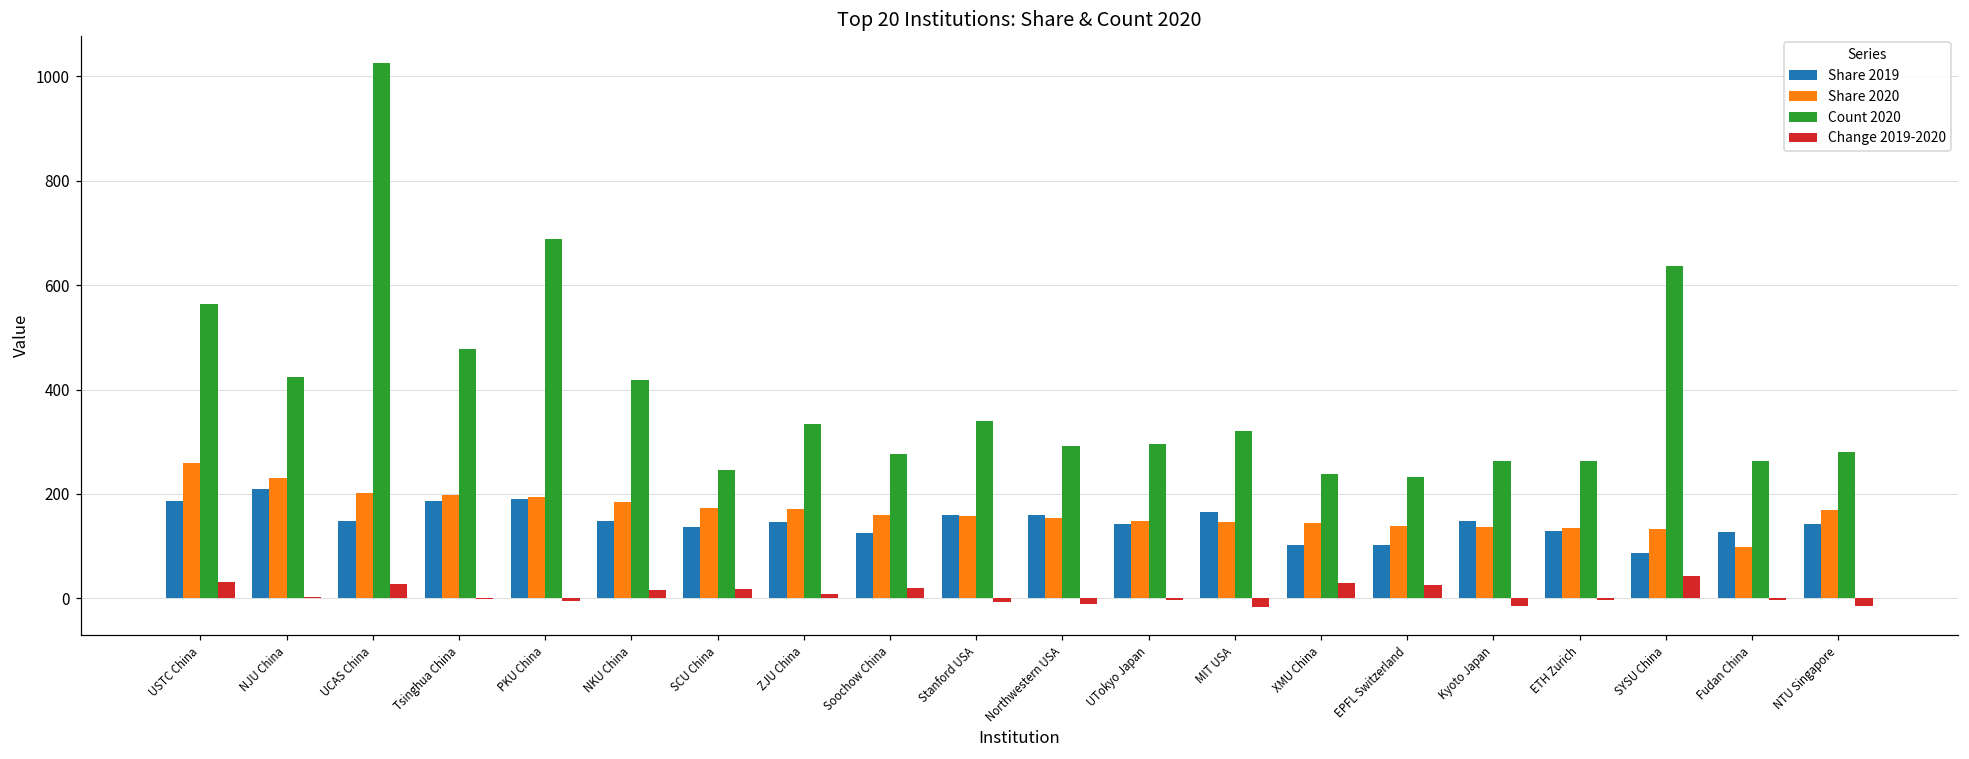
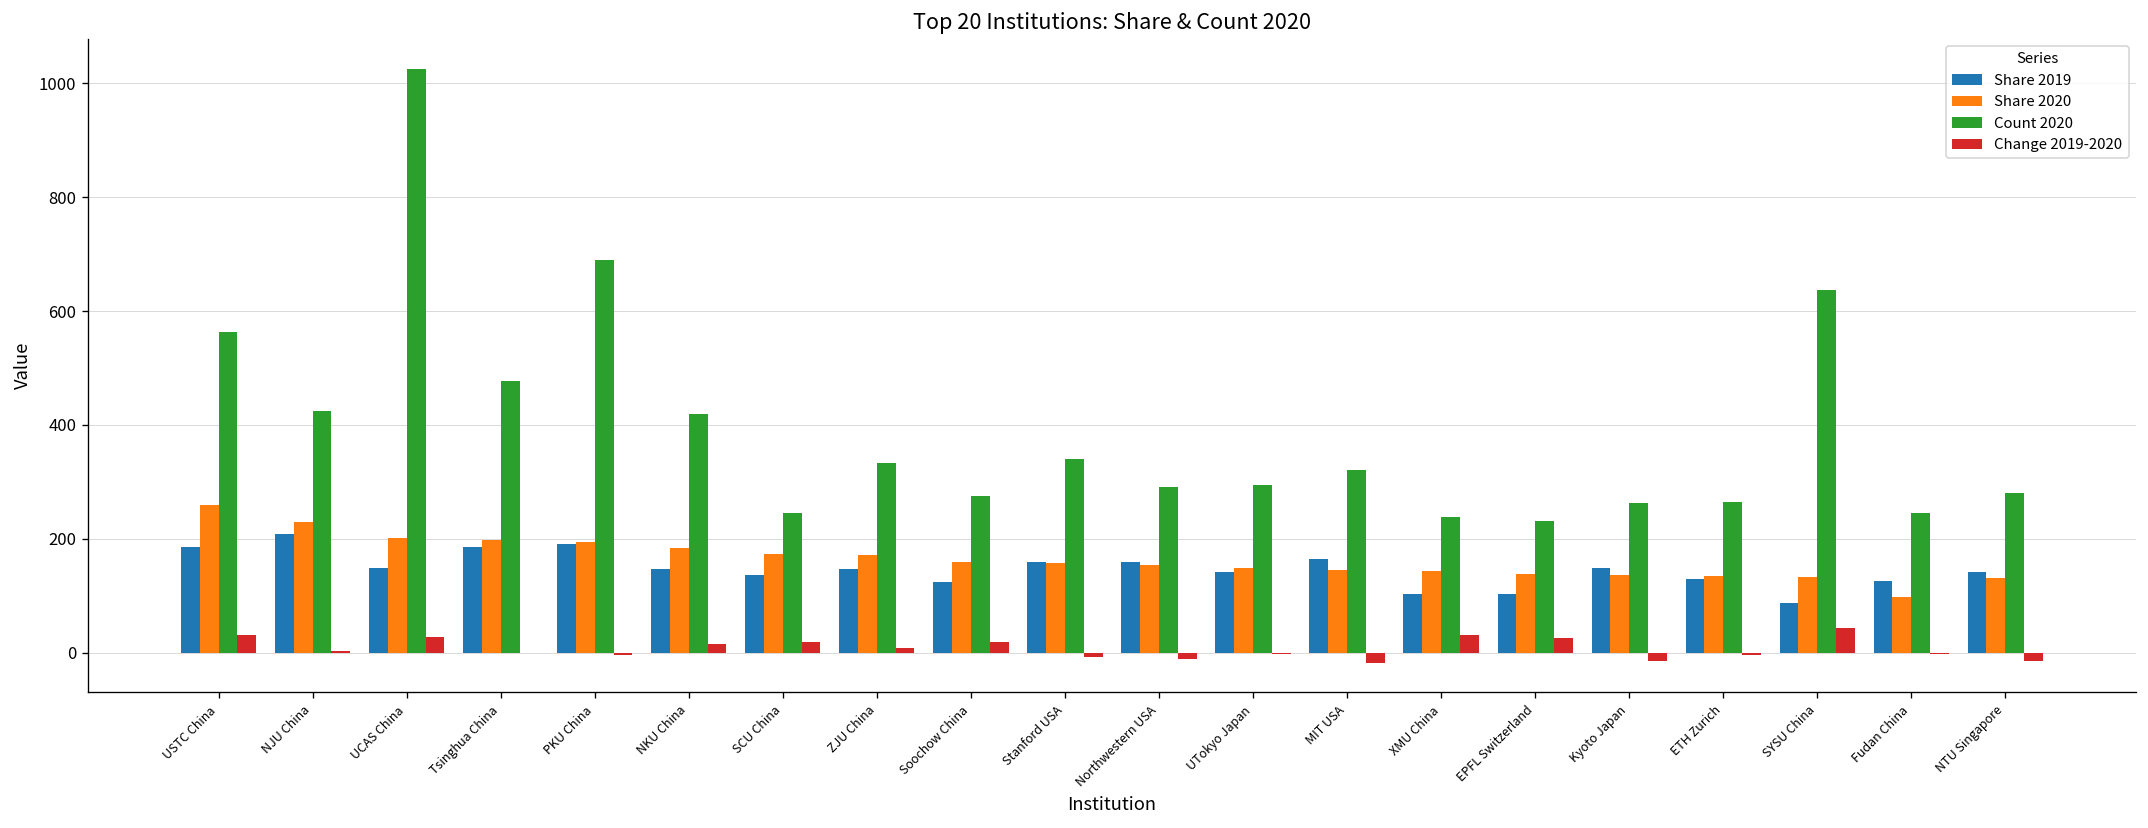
  {
    "Share 2019": {
      "USTC China": 190,
      "NJU China": 210,
      "UCAS China": 150,
      "Tsinghua China": 190,
      "PKU China": 190,
      "NKU China": 150,
      "SCU China": 140,
      "ZJU China": 150,
      "Soochow China": 120,
      "Stanford USA": 160,
      "Northwestern USA": 160,
      "UTokyo Japan": 140,
      "MIT USA": 170,
      "XMU China": 100,
      "EPFL Switzerland": 100,
      "Kyoto Japan": 150,
      "ETH Zurich": 130,
      "SYSU China": 90,
      "Fudan China": 130,
      "NTU Singapore": 140
    },
    "Share 2020": {
      "USTC China": 260,
      "NJU China": 230,
      "UCAS China": 200,
      "Tsinghua China": 200,
      "PKU China": 190,
      "NKU China": 180,
      "SCU China": 170,
      "ZJU China": 170,
      "Soochow China": 160,
      "Stanford USA": 160,
      "Northwestern USA": 150,
      "UTokyo Japan": 150,
      "MIT USA": 150,
      "XMU China": 140,
      "EPFL Switzerland": 140,
      "Kyoto Japan": 140,
      "ETH Zurich": 130,
      "SYSU China": 130,
      "Fudan China": 100,
-     "NTU Singapore": 170
+     "NTU Singapore": 130
    },
    "Count 2020": {
      "USTC China": 560,
      "NJU China": 420,
      "UCAS China": 1030,
      "Tsinghua China": 480,
      "PKU China": 690,
      "NKU China": 420,
      "SCU China": 250,
      "ZJU China": 330,
      "Soochow China": 280,
      "Stanford USA": 340,
      "Northwestern USA": 290,
      "UTokyo Japan": 300,
      "MIT USA": 320,
      "XMU China": 240,
      "EPFL Switzerland": 230,
      "Kyoto Japan": 260,
      "ETH Zurich": 260,
      "SYSU China": 640,
-     "Fudan China": 260,
+     "Fudan China": 250,
      "NTU Singapore": 280
    },
    "Change 2019-2020": {
      "USTC China": 30,
      "UCAS China": 30,
      "NKU China": 20,
      "SCU China": 20,
      "ZJU China": 10,
      "Soochow China": 20,
      "Stanford USA": -10,
      "Northwestern USA": -10,
      "MIT USA": -20,
      "XMU China": 30,
      "EPFL Switzerland": 30,
      "Kyoto Japan": -10,
      "SYSU China": 40,
      "NTU Singapore": -10
    }
  }
